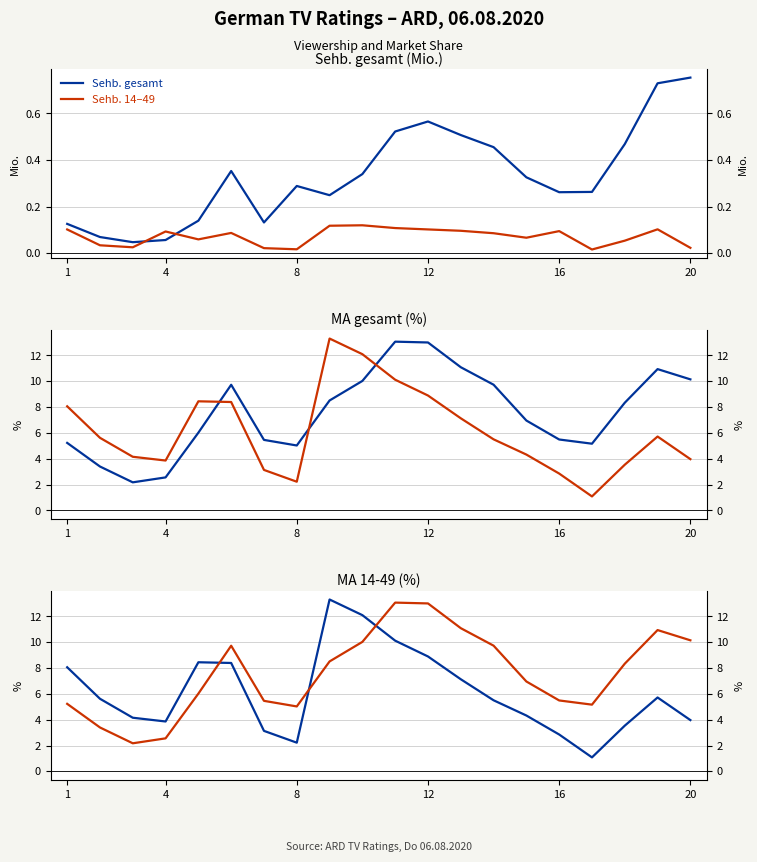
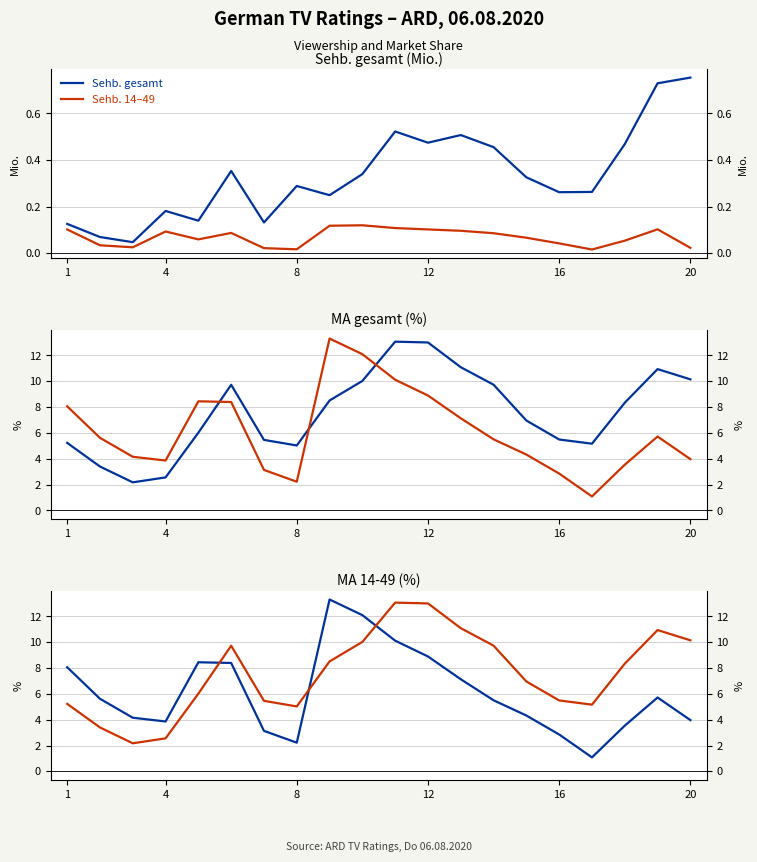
  {
    "Sehb. gesamt (Mio.)": {
      "Sehb. gesamt": {
        "1": 0.13,
-       "4": 0.06,
+       "4": 0.18,
        "8": 0.29,
-       "12": 0.57,
+       "12": 0.47,
        "16": 0.26,
        "20": 0.75
      },
      "Sehb. 14–49": {
        "1": 0.10,
        "4": 0.09,
        "8": 0.02,
        "12": 0.10,
-       "16": 0.10,
+       "16": 0.04,
        "20": 0.02
      }
    }
  }
